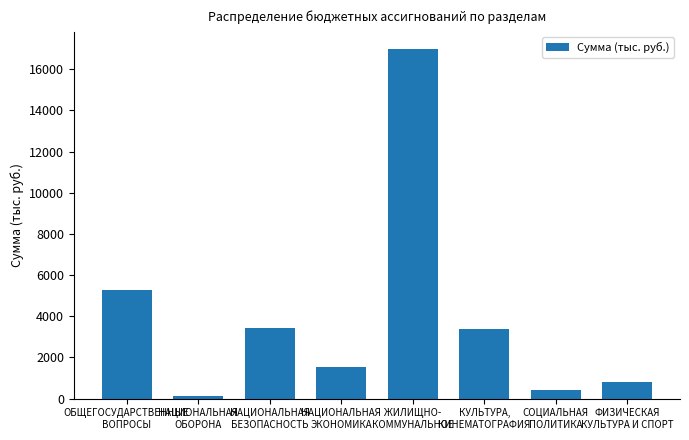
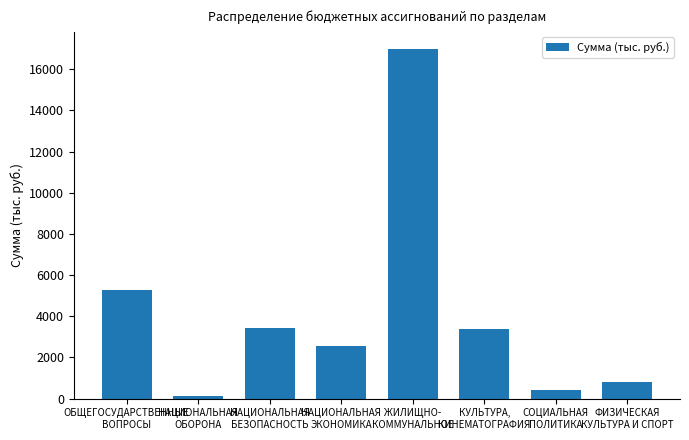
  {
    "НАЦИОНАЛЬНАЯ БЕЗОПАСНОСТЬ": 3400,
-   "НАЦИОНАЛЬНАЯ ЭКОНОМИКА": 1500,
+   "НАЦИОНАЛЬНАЯ ЭКОНОМИКА": 2500,
    "СОЦИАЛЬНАЯ ПОЛИТИКА": 400,
    "ФИЗИЧЕСКАЯ КУЛЬТУРА И СПОРТ": 800
  }
